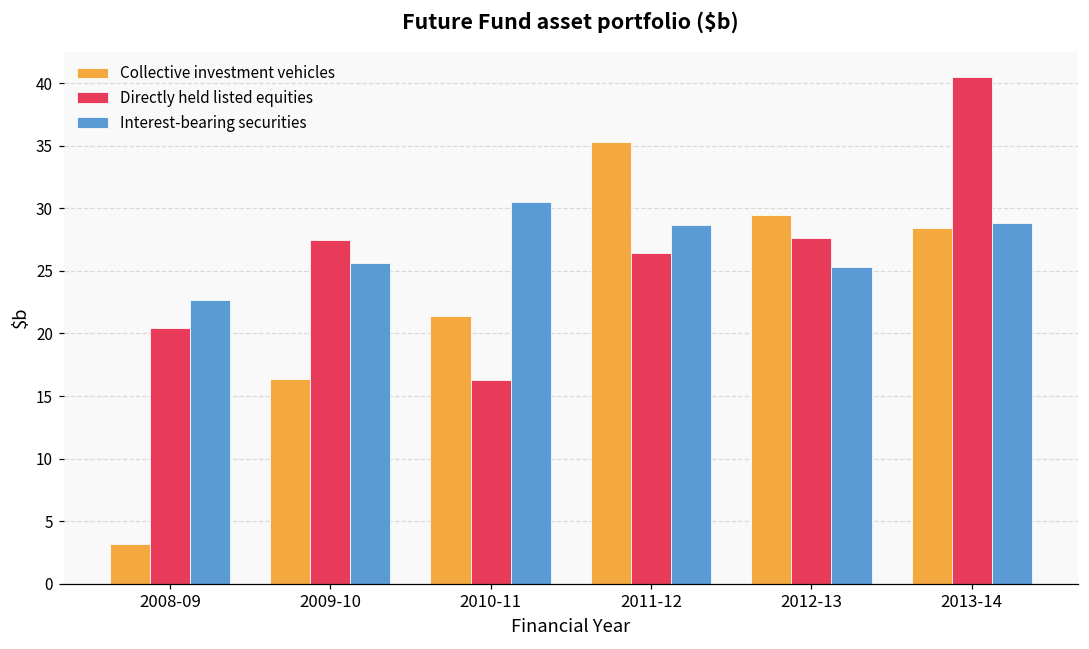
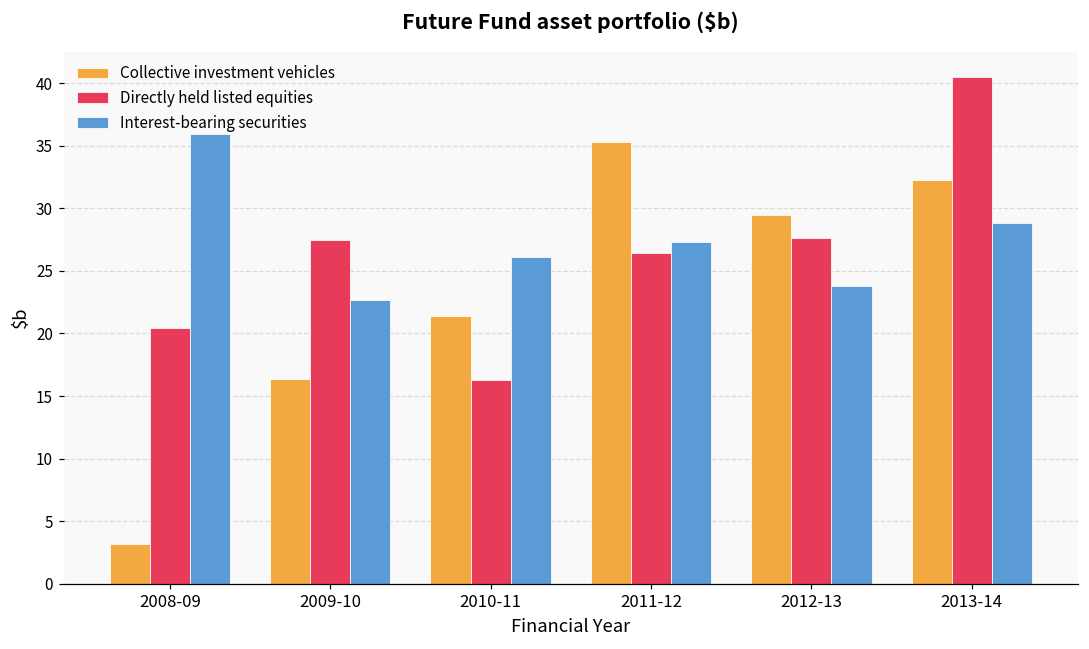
  {
    "Collective investment vehicles": {
      "2008-09": 3.2,
      "2009-10": 16.4,
      "2010-11": 21.4,
      "2011-12": 35.3,
      "2012-13": 29.5,
-     "2013-14": 28.4
+     "2013-14": 32.3
    },
    "Directly held listed equities": {
      "2008-09": 20.4,
      "2009-10": 27.5,
      "2010-11": 16.3,
      "2011-12": 26.4,
      "2012-13": 27.6,
      "2013-14": 40.5
    },
    "Interest-bearing securities": {
-     "2008-09": 22.7,
-     "2009-10": 25.6,
-     "2010-11": 30.5,
-     "2011-12": 28.7,
-     "2012-13": 25.3,
+     "2008-09": 35.9,
+     "2009-10": 22.7,
+     "2010-11": 26.1,
+     "2011-12": 27.3,
+     "2012-13": 23.8,
      "2013-14": 28.8
    }
  }
